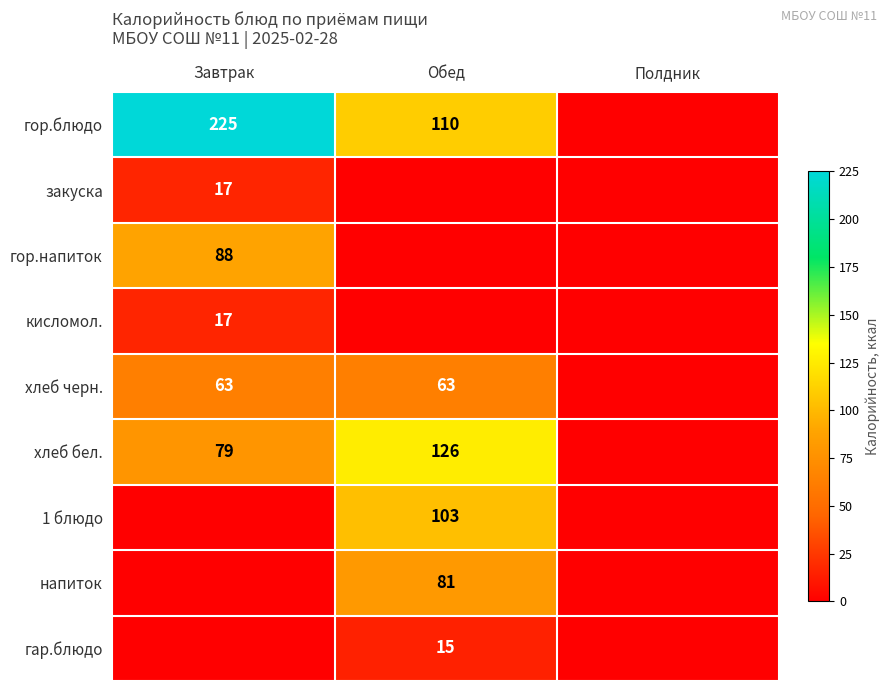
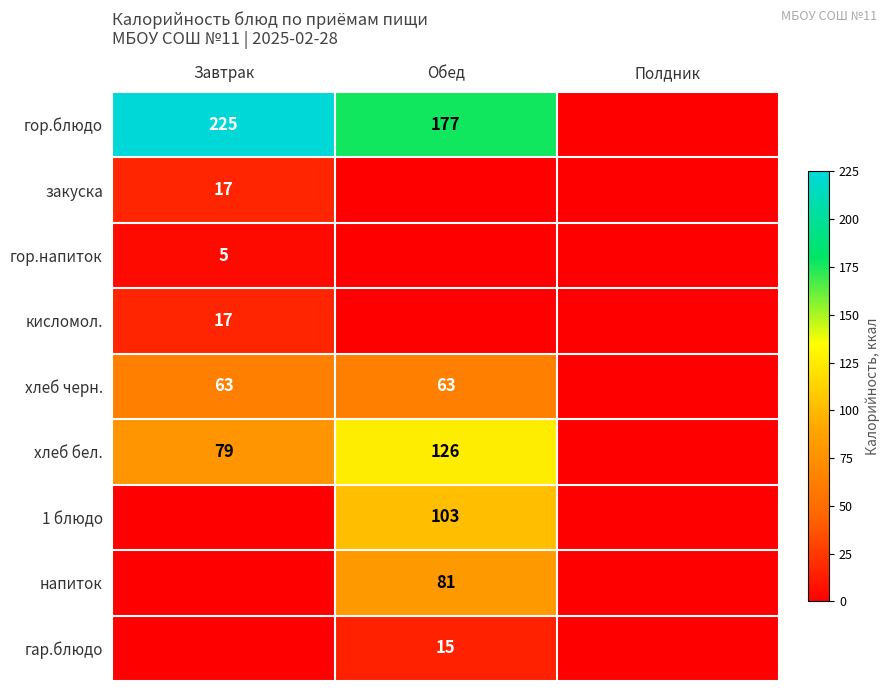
  {
    "гор.блюдо": {
      "Завтрак": 225,
-     "Обед": 110
+     "Обед": 177
    },
    "закуска": {
      "Завтрак": 17
    },
    "гор.напиток": {
-     "Завтрак": 88
+     "Завтрак": 5
    },
    "кисломол.": {
      "Завтрак": 17
    },
    "хлеб черн.": {
      "Завтрак": 63,
      "Обед": 63
    },
    "хлеб бел.": {
      "Завтрак": 79,
      "Обед": 126
    },
    "1 блюдо": {
      "Обед": 103
    },
    "напиток": {
      "Обед": 81
    },
    "гар.блюдо": {
      "Обед": 15
    }
  }
